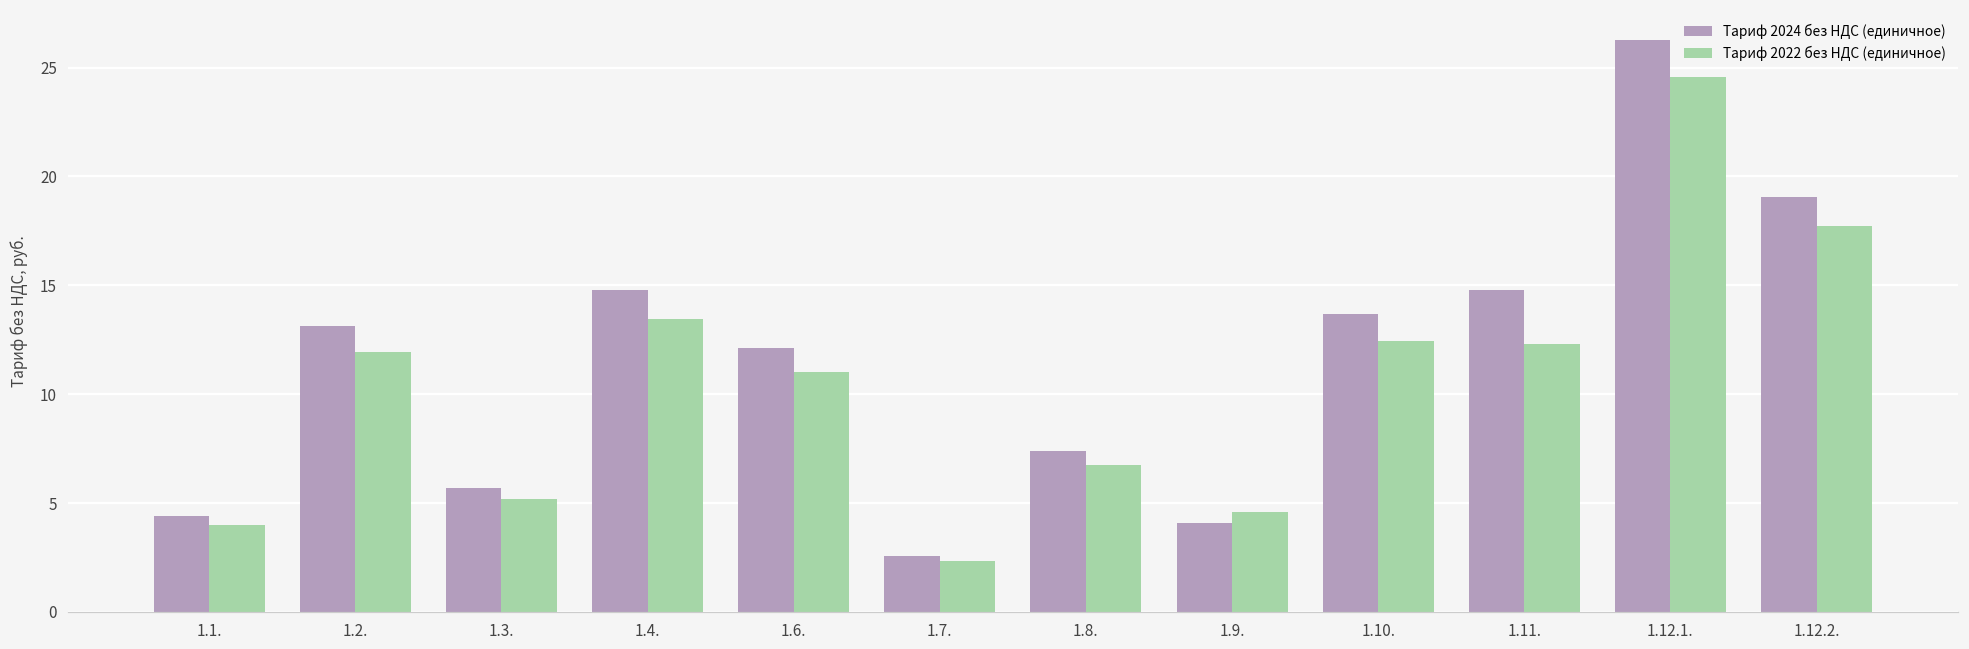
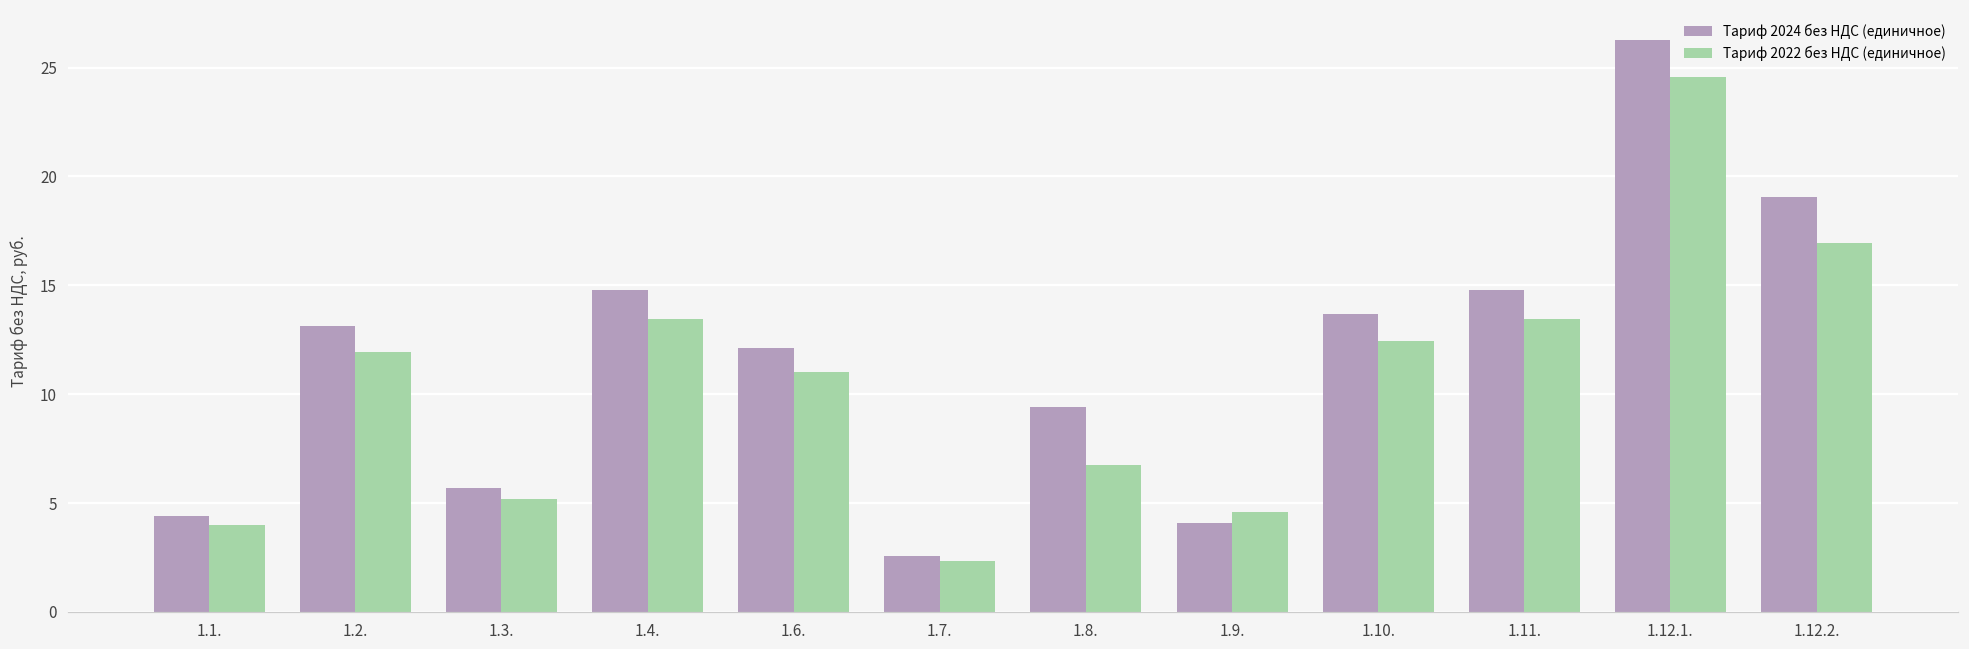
  {
    "Тариф 2024 без НДС (единичное)": {
      "1.1.": 4.4,
      "1.2.": 13.1,
      "1.3.": 5.7,
      "1.4.": 14.8,
      "1.6.": 12.1,
      "1.7.": 2.6,
-     "1.8.": 7.4,
+     "1.8.": 9.4,
      "1.9.": 4.1,
      "1.10.": 13.7,
      "1.11.": 14.8,
      "1.12.1.": 26.3,
      "1.12.2.": 19.1
    },
    "Тариф 2022 без НДС (единичное)": {
      "1.1.": 4.0,
      "1.2.": 11.9,
      "1.3.": 5.2,
      "1.4.": 13.4,
      "1.6.": 11.0,
      "1.7.": 2.3,
      "1.8.": 6.7,
      "1.9.": 4.6,
      "1.10.": 12.4,
-     "1.11.": 12.3,
+     "1.11.": 13.4,
      "1.12.1.": 24.5,
-     "1.12.2.": 17.7
+     "1.12.2.": 16.9
    }
  }
